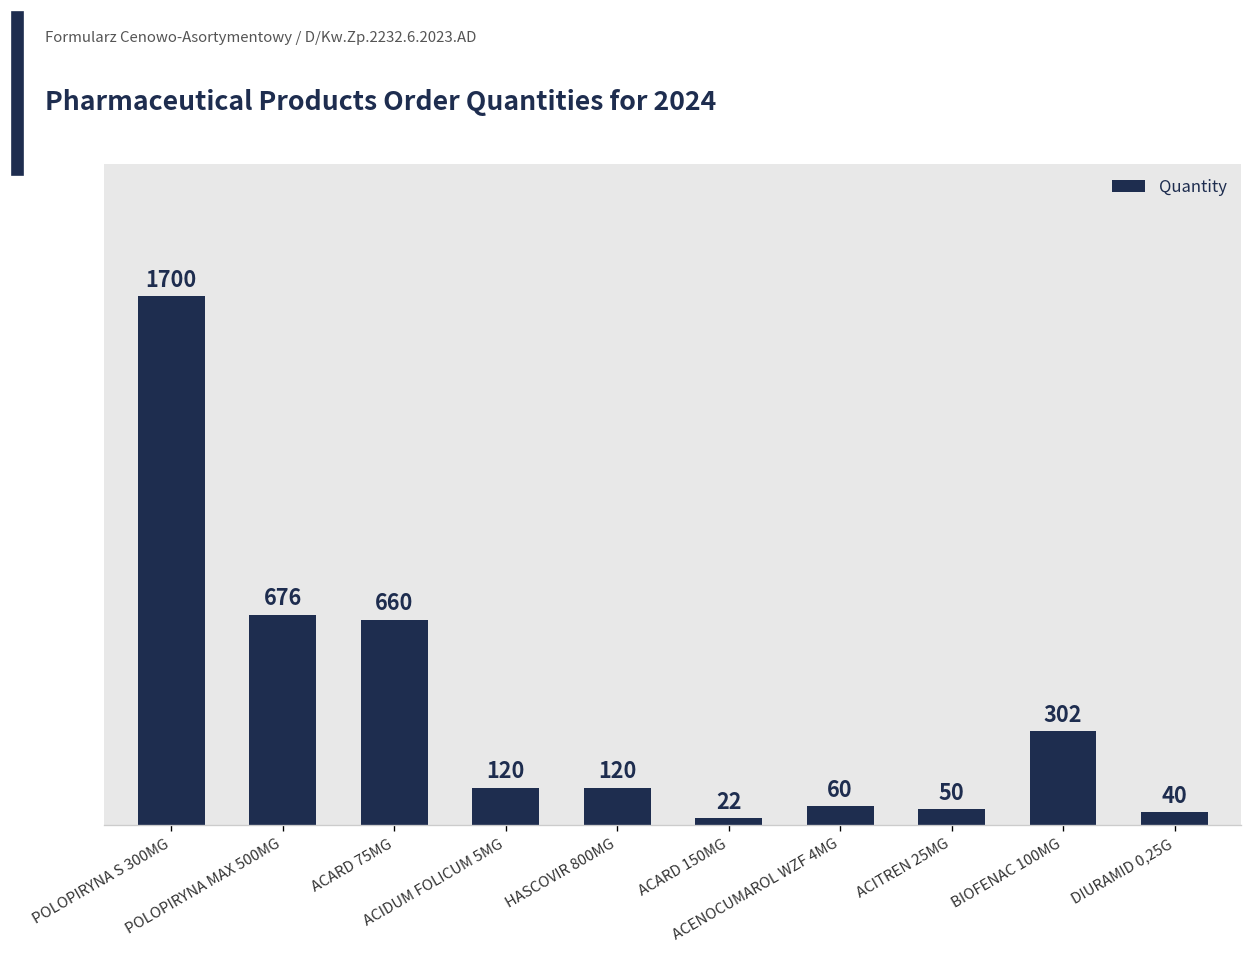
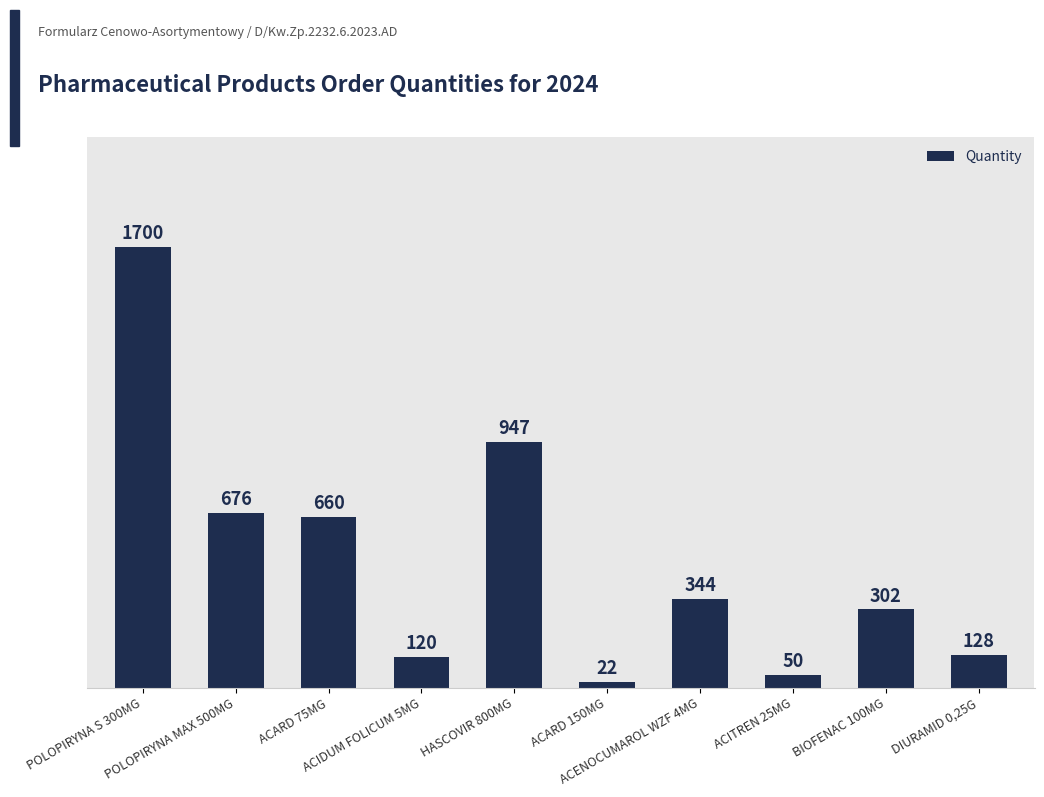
  {
    "POLOPIRYNA S 300MG": 1700,
    "POLOPIRYNA MAX 500MG": 676,
    "ACARD 75MG": 660,
    "ACIDUM FOLICUM 5MG": 120,
-   "HASCOVIR 800MG": 120,
+   "HASCOVIR 800MG": 947,
    "ACARD 150MG": 22,
-   "ACENOCUMAROL WZF 4MG": 60,
+   "ACENOCUMAROL WZF 4MG": 344,
    "ACITREN 25MG": 50,
    "BIOFENAC 100MG": 302,
-   "DIURAMID 0,25G": 40
+   "DIURAMID 0,25G": 128
  }
